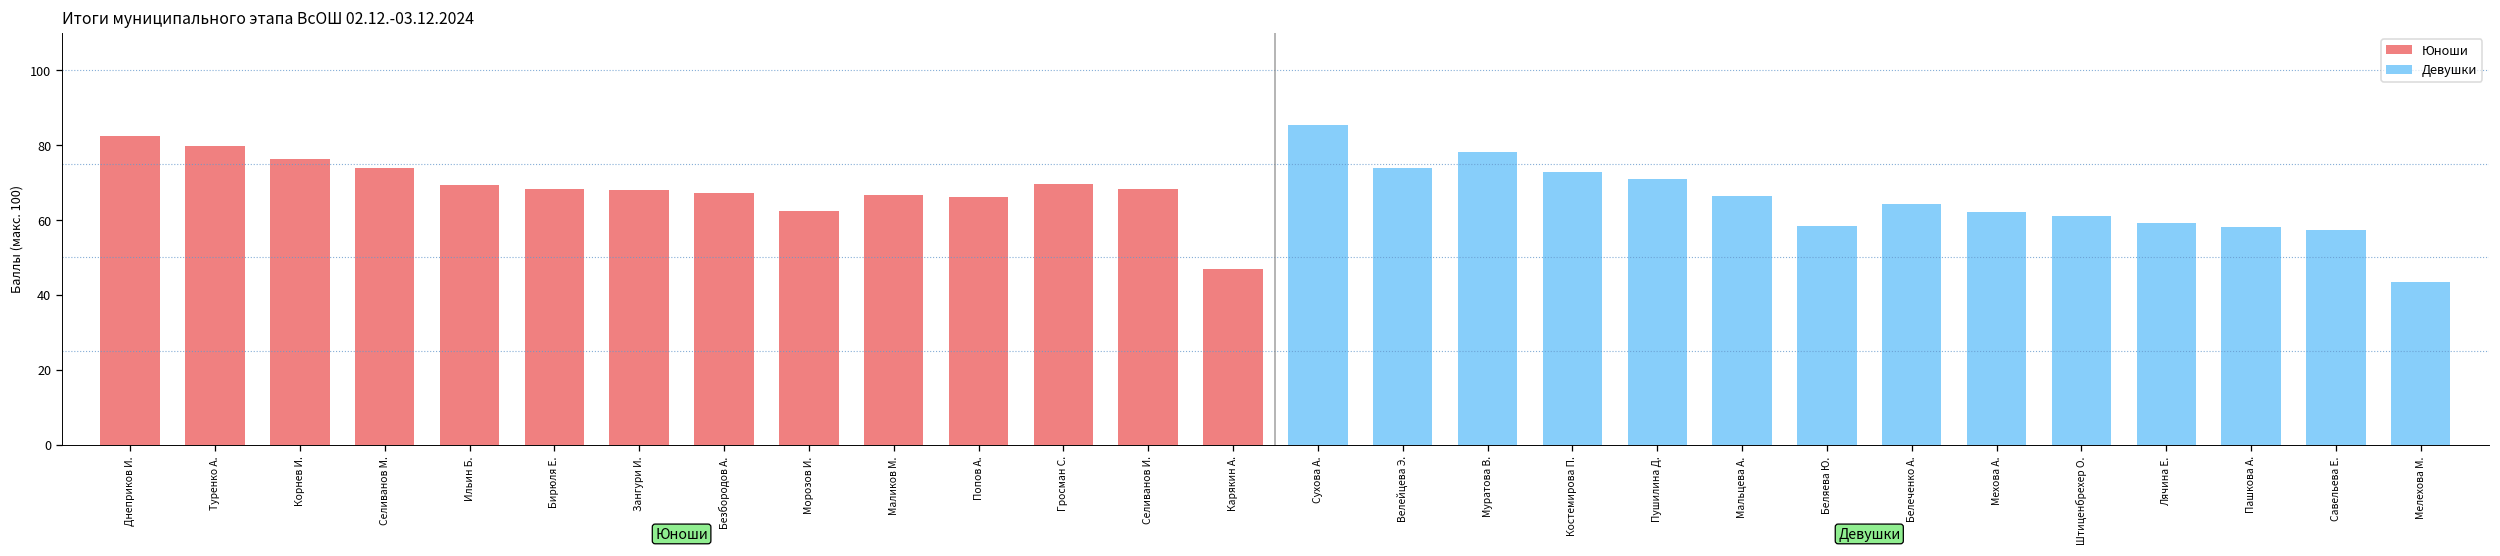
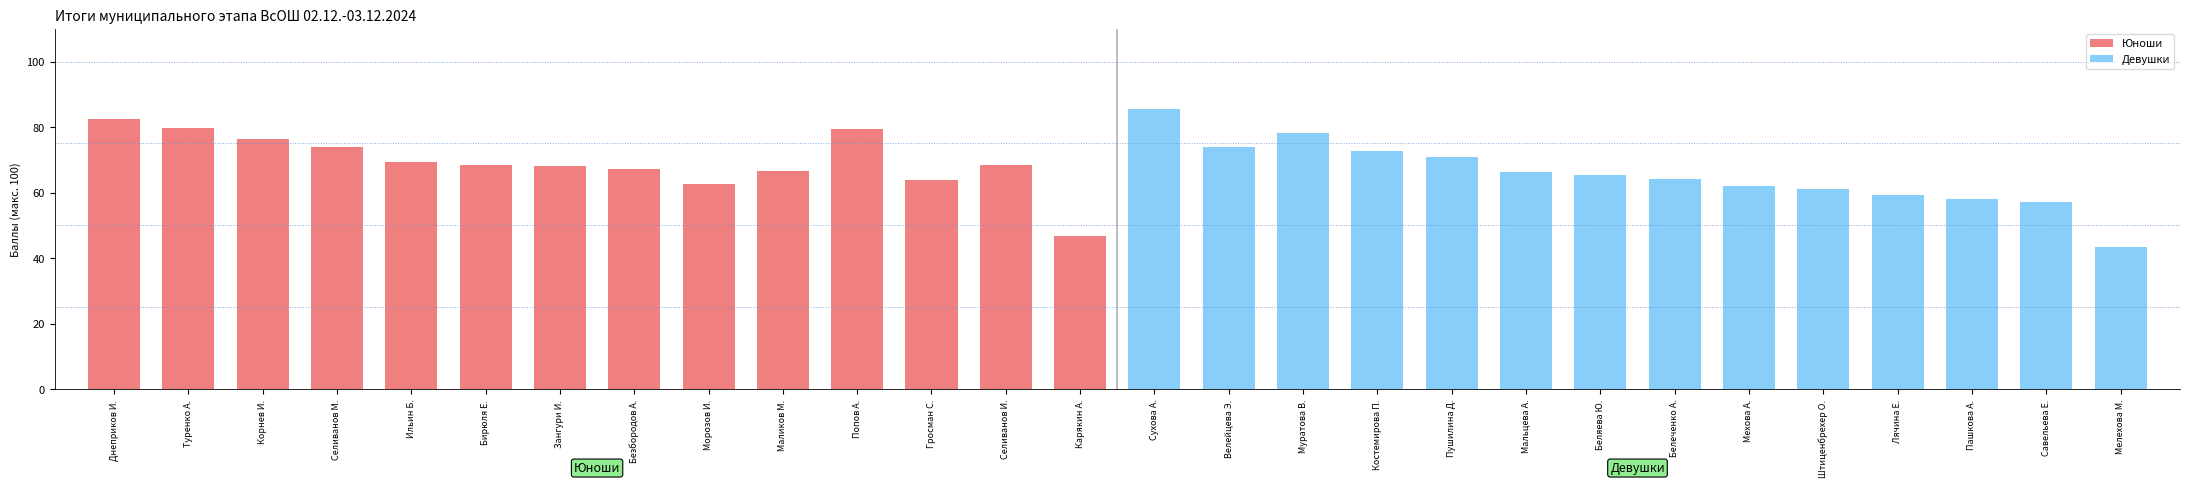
  {
    "Юноши": {
      "Днеприков И.": 82,
      "Туренко А.": 80,
      "Корнев И.": 76,
      "Селиванов М.": 74,
      "Ильин Б.": 69,
      "Бирюля Е.": 68,
      "Зангури И.": 68,
      "Безбородов А.": 67,
      "Морозов И.": 63,
      "Маликов М.": 67,
-     "Попов А.": 66,
-     "Гросман С.": 70,
+     "Попов А.": 79,
+     "Гросман С.": 64,
      "Селиванов И.": 68,
      "Карякин А.": 47
    },
    "Девушки": {
      "Сухова А.": 85,
      "Велейцева Э.": 74,
      "Муратова В.": 78,
      "Костемирова П.": 73,
      "Пушилина Д.": 71,
      "Мальцева А.": 66,
-     "Беляева Ю.": 59,
+     "Беляева Ю.": 65,
      "Белеченко А.": 64,
      "Мехова А.": 62,
      "Штиценбрехер О.": 61,
      "Лячина Е.": 59,
      "Пашкова А.": 58,
      "Савельева Е.": 57,
      "Мелехова М.": 43
    }
  }
